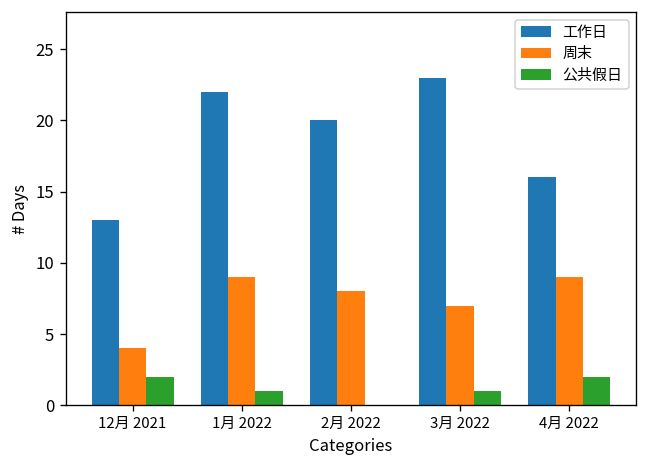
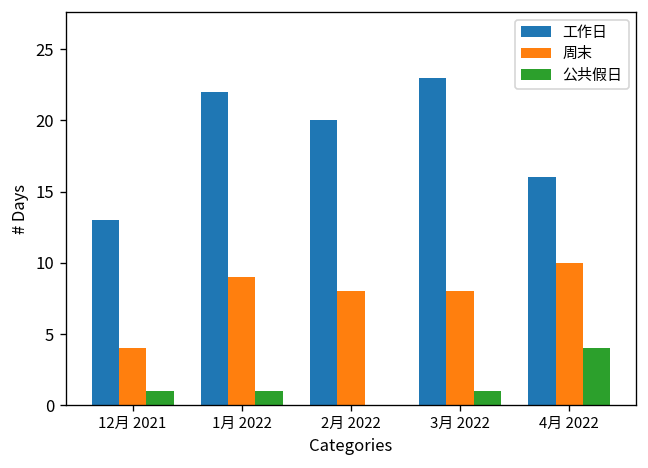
  {
    "工作日": {
      "12月 2021": 13,
      "1月 2022": 22,
      "2月 2022": 20,
      "3月 2022": 23,
      "4月 2022": 16
    },
    "周末": {
      "12月 2021": 4,
      "1月 2022": 9,
      "2月 2022": 8,
-     "3月 2022": 7,
-     "4月 2022": 9
+     "3月 2022": 8,
+     "4月 2022": 10
    },
    "公共假日": {
-     "12月 2021": 2,
+     "12月 2021": 1,
      "1月 2022": 1,
      "2月 2022": 0,
      "3月 2022": 1,
-     "4月 2022": 2
+     "4月 2022": 4
    }
  }
